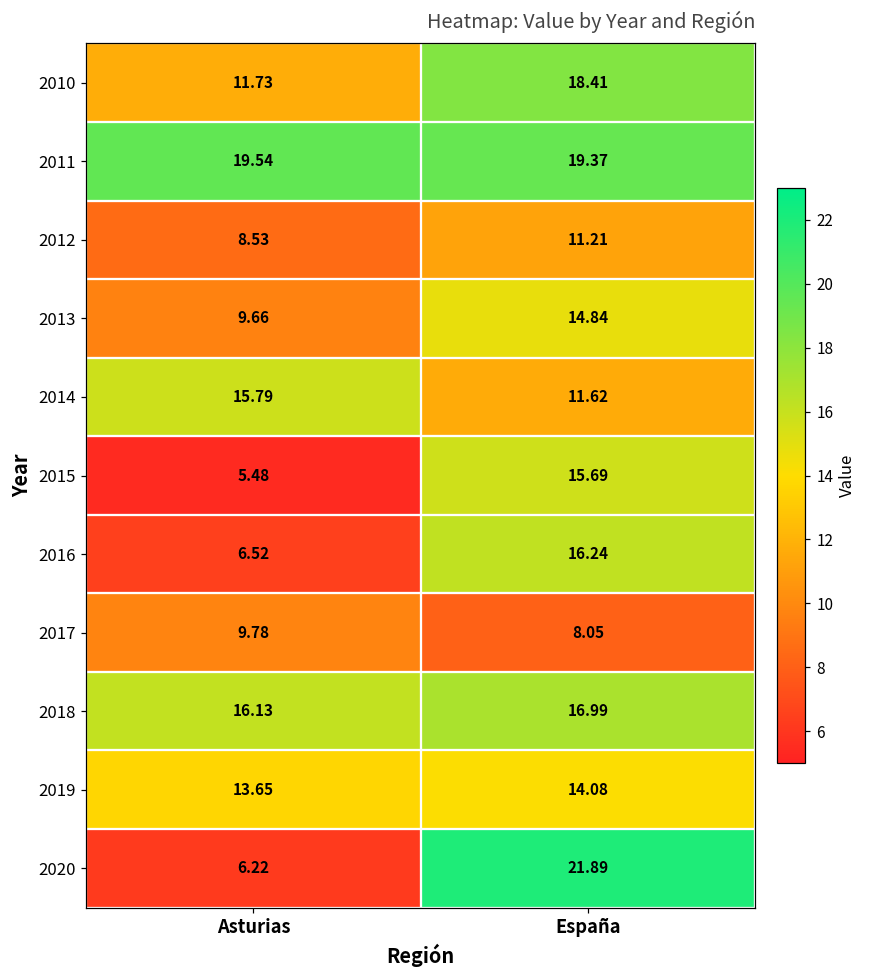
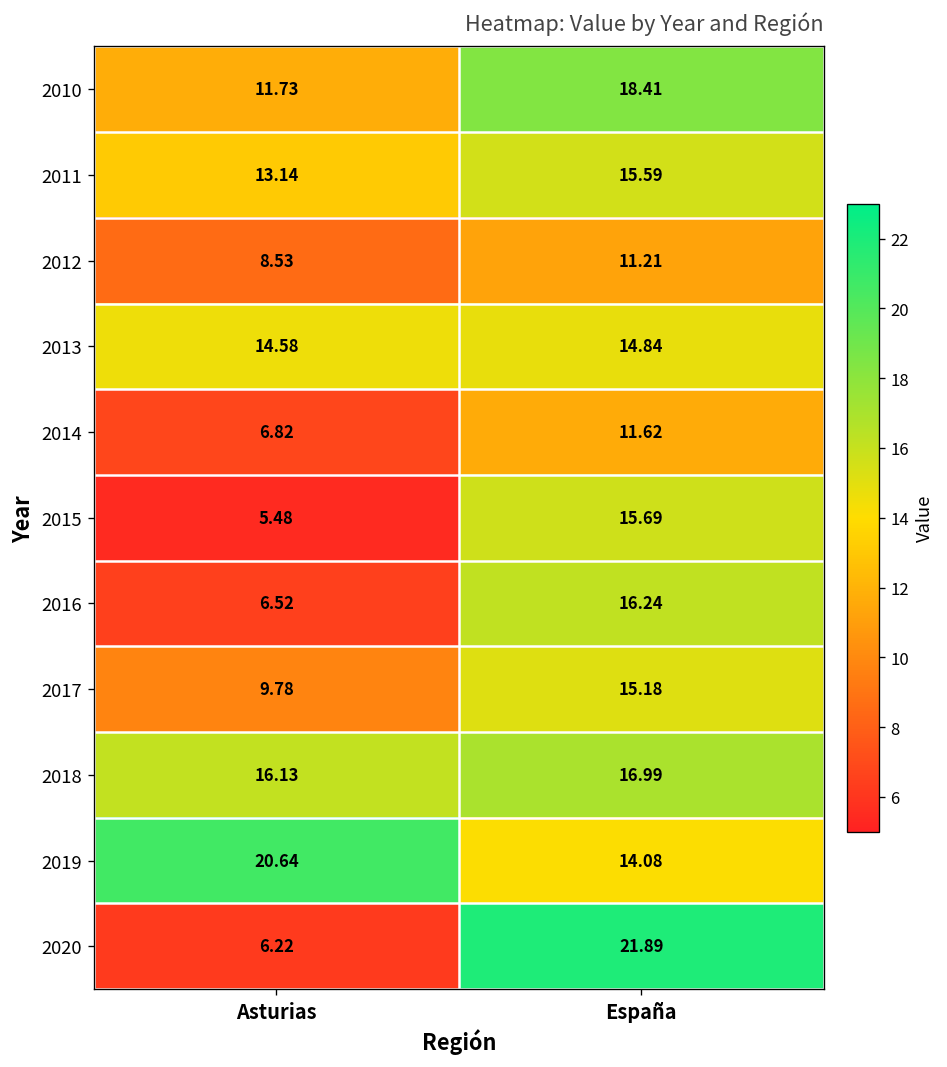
  {
    "2010": {
      "Asturias": 11.73,
      "España": 18.41
    },
    "2011": {
-     "Asturias": 19.54,
-     "España": 19.37
+     "Asturias": 13.14,
+     "España": 15.59
    },
    "2012": {
      "Asturias": 8.53,
      "España": 11.21
    },
    "2013": {
-     "Asturias": 9.66,
+     "Asturias": 14.58,
      "España": 14.84
    },
    "2014": {
-     "Asturias": 15.79,
+     "Asturias": 6.82,
      "España": 11.62
    },
    "2015": {
      "Asturias": 5.48,
      "España": 15.69
    },
    "2016": {
      "Asturias": 6.52,
      "España": 16.24
    },
    "2017": {
      "Asturias": 9.78,
-     "España": 8.05
+     "España": 15.18
    },
    "2018": {
      "Asturias": 16.13,
      "España": 16.99
    },
    "2019": {
-     "Asturias": 13.65,
+     "Asturias": 20.64,
      "España": 14.08
    },
    "2020": {
      "Asturias": 6.22,
      "España": 21.89
    }
  }
